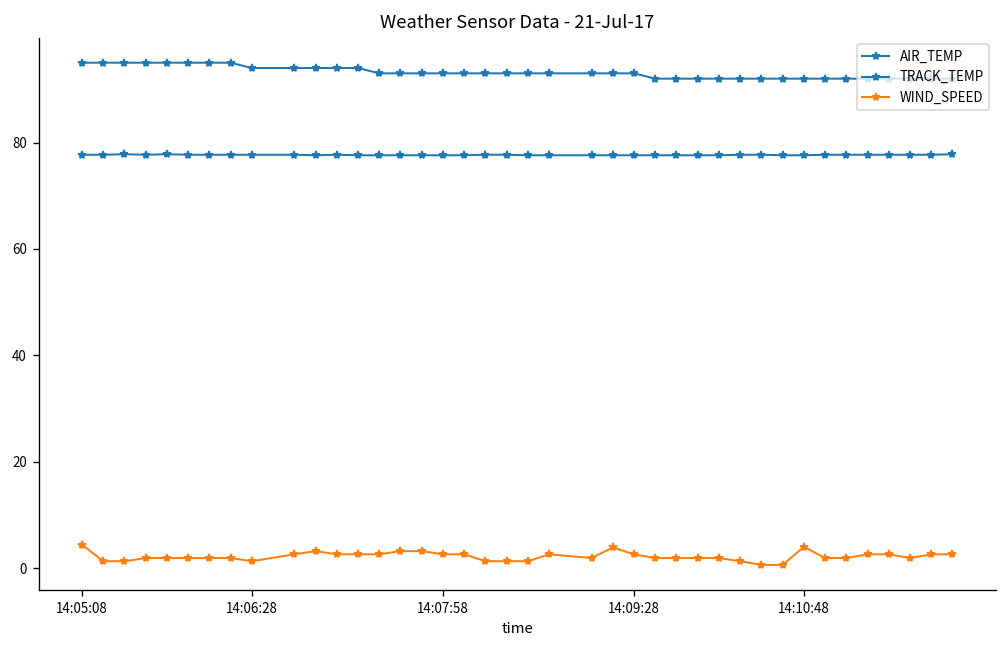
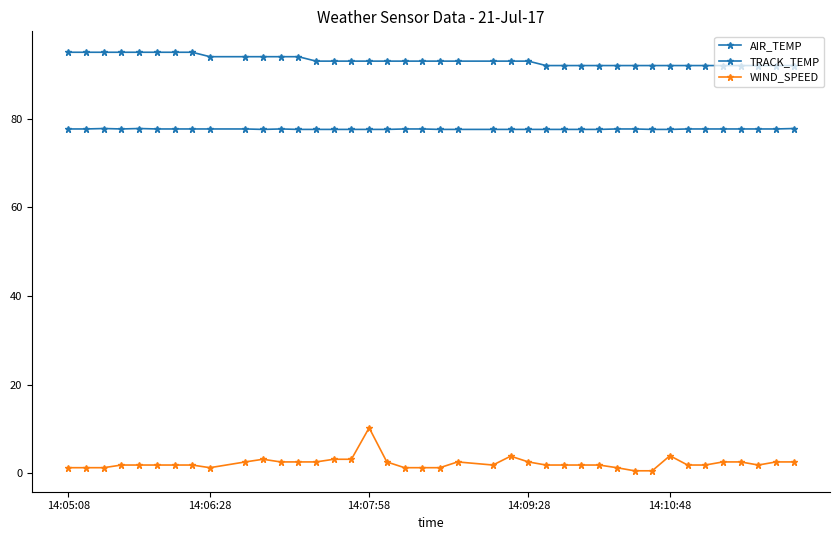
  {
    "WIND_SPEED": {
-     "14:05:08": 4,
+     "14:05:08": 1,
      "14:06:28": 1,
-     "14:07:58": 3,
+     "14:07:58": 10,
      "14:09:28": 3,
      "14:10:48": 4
    }
  }
